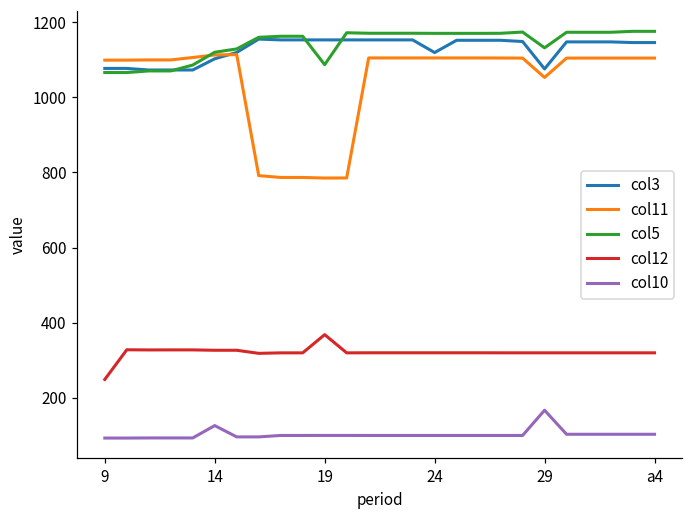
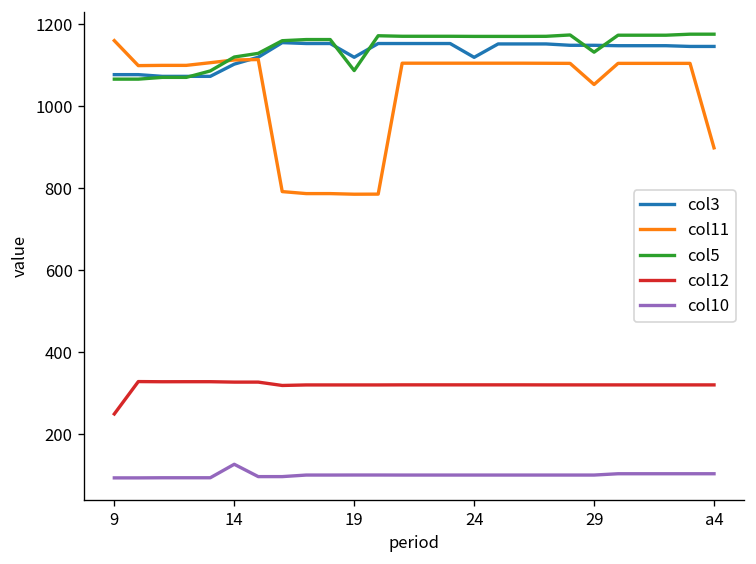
  {
    "col3": {
      "9": 1080,
      "14": 1100,
-     "19": 1150,
+     "19": 1120,
      "24": 1120,
-     "29": 1080,
+     "29": 1150,
      "a4": 1150
    },
    "col11": {
-     "9": 1100,
+     "9": 1160,
      "19": 790,
      "24": 1100,
      "29": 1050,
-     "a4": 1100
+     "a4": 900
    },
    "col5": {
      "9": 1070,
      "19": 1090,
      "24": 1170,
      "29": 1130,
      "a4": 1180
    },
    "col12": {
      "9": 250,
      "14": 330,
-     "19": 370,
+     "19": 320,
      "24": 320,
      "29": 320,
      "a4": 320
    },
    "col10": {
      "9": 90,
      "14": 130,
      "19": 100,
      "24": 100,
-     "29": 170,
+     "29": 100,
      "a4": 100
    }
  }
